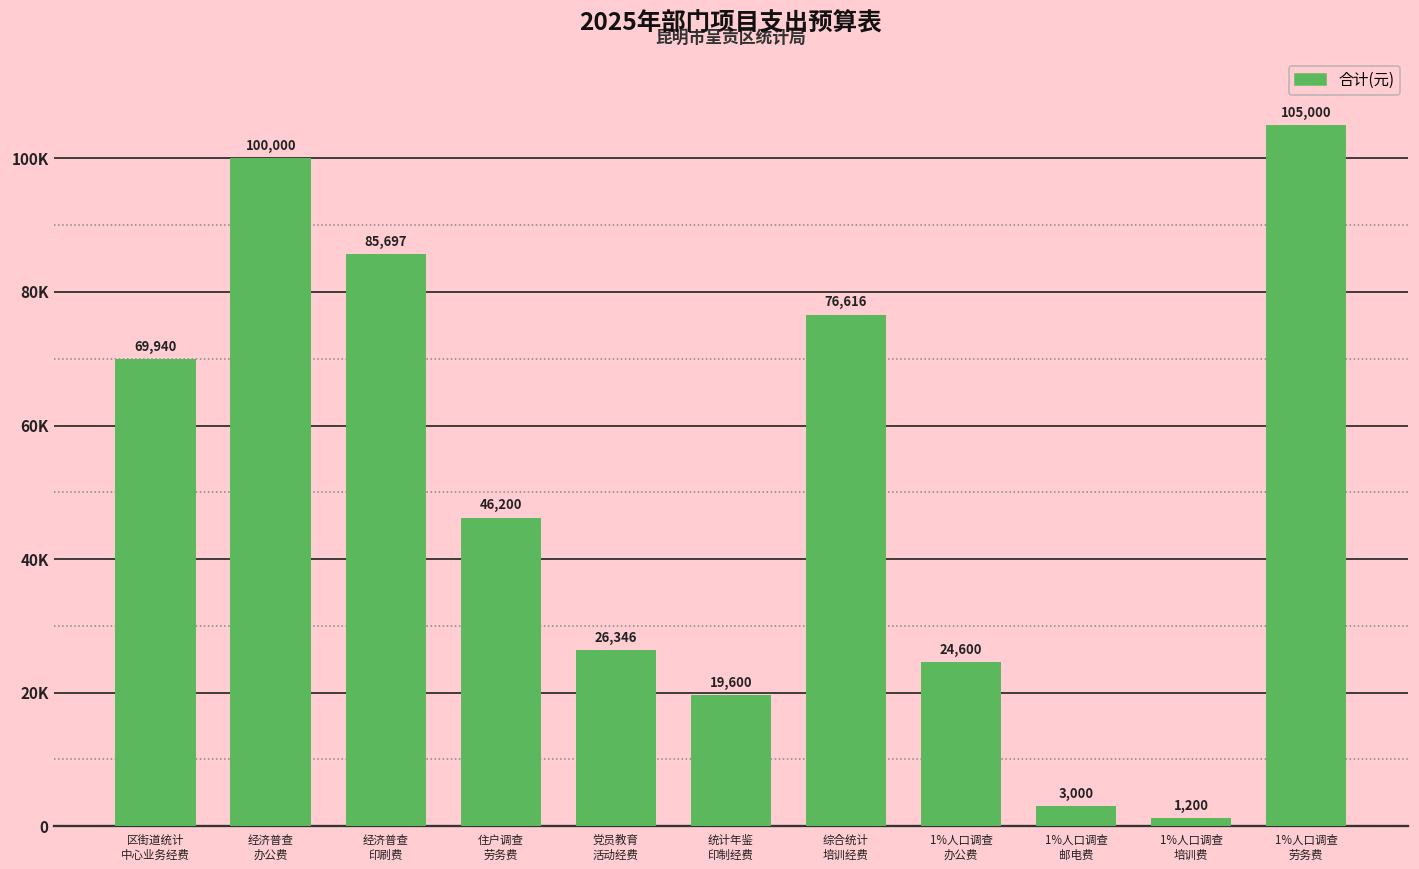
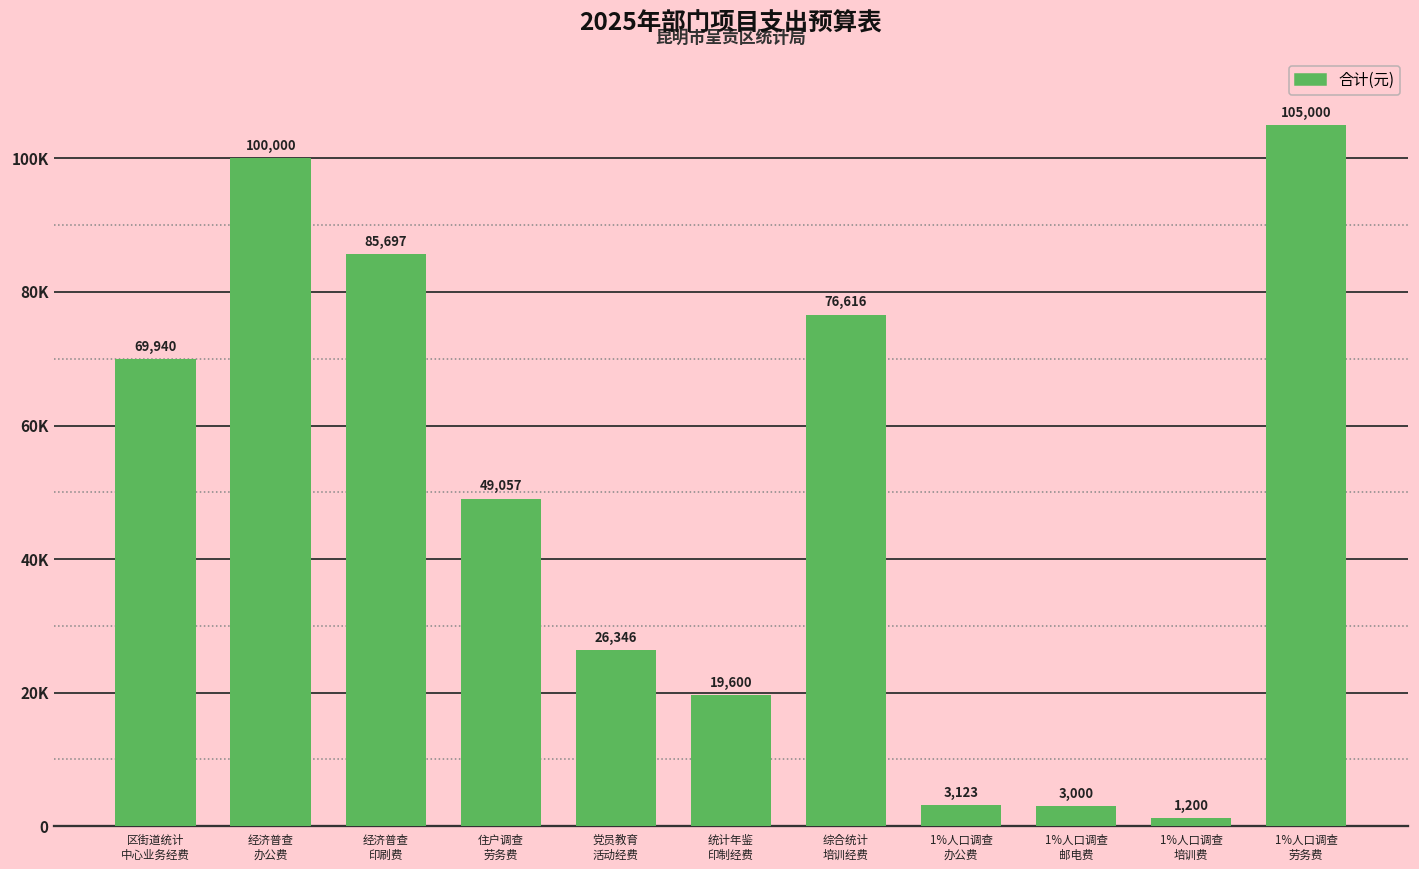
  {
    "区街道统计 中心业务经费": "69,940",
    "经济普查 办公费": "100,000",
    "经济普查 印刷费": "85,697",
-   "住户调查 劳务费": "46,200",
+   "住户调查 劳务费": "49,057",
    "党员教育 活动经费": "26,346",
    "统计年鉴 印制经费": "19,600",
    "综合统计 培训经费": "76,616",
-   "1%人口调查 办公费": "24,600",
+   "1%人口调查 办公费": "3,123",
    "1%人口调查 邮电费": "3,000",
    "1%人口调查 培训费": "1,200",
    "1%人口调查 劳务费": "105,000"
  }
